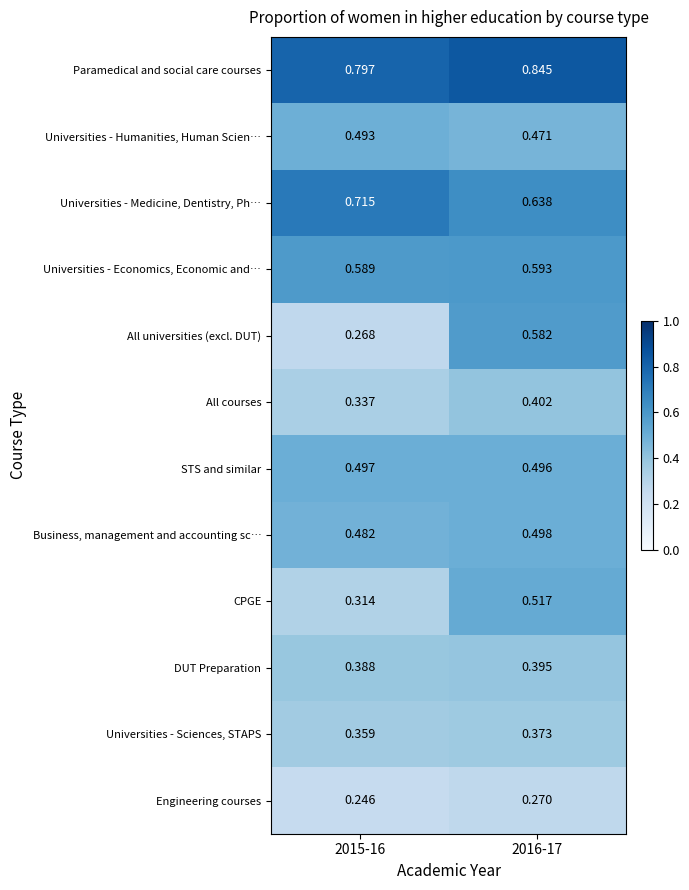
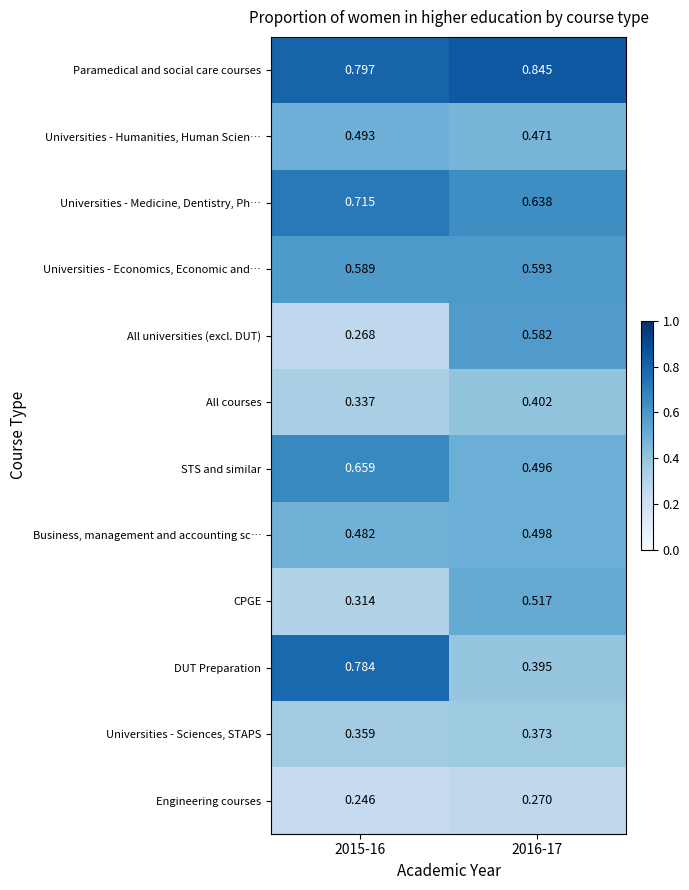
  {
    "Paramedical and social care courses": {
      "2015-16": 0.797,
      "2016-17": 0.845
    },
    "Universities - Humanities, Human Scien…": {
      "2015-16": 0.493,
      "2016-17": 0.471
    },
    "Universities - Medicine, Dentistry, Ph…": {
      "2015-16": 0.715,
      "2016-17": 0.638
    },
    "Universities - Economics, Economic and…": {
      "2015-16": 0.589,
      "2016-17": 0.593
    },
    "All universities (excl. DUT)": {
      "2015-16": 0.268,
      "2016-17": 0.582
    },
    "All courses": {
      "2015-16": 0.337,
      "2016-17": 0.402
    },
    "STS and similar": {
-     "2015-16": 0.497,
+     "2015-16": 0.659,
      "2016-17": 0.496
    },
    "Business, management and accounting sc…": {
      "2015-16": 0.482,
      "2016-17": 0.498
    },
    "CPGE": {
      "2015-16": 0.314,
      "2016-17": 0.517
    },
    "DUT Preparation": {
-     "2015-16": 0.388,
+     "2015-16": 0.784,
      "2016-17": 0.395
    },
    "Universities - Sciences, STAPS": {
      "2015-16": 0.359,
      "2016-17": 0.373
    },
    "Engineering courses": {
      "2015-16": 0.246,
      "2016-17": 0.270
    }
  }
